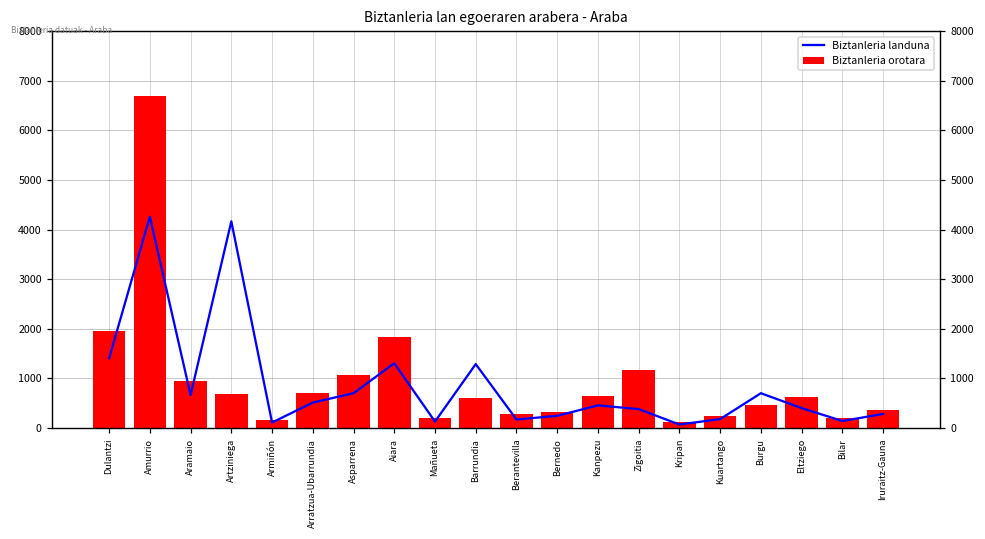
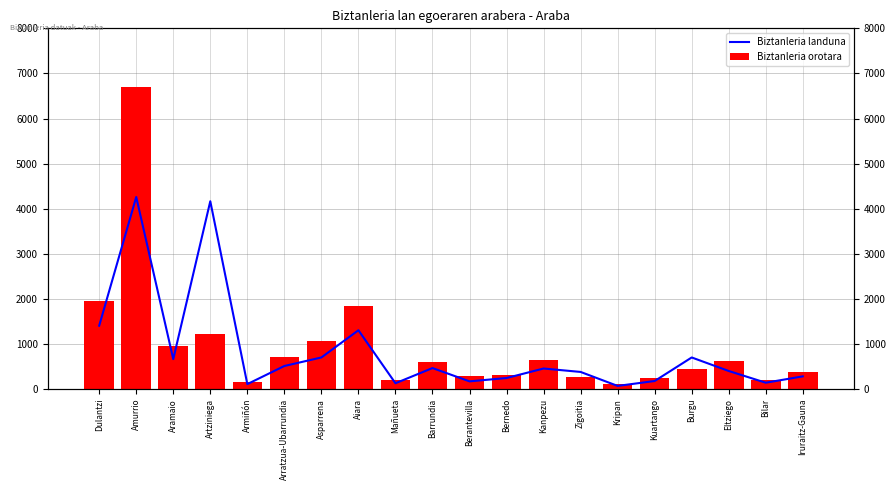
  {
    "Biztanleria landuna": {
      "Dulantzi": 1400,
      "Amurrio": 4300,
      "Aramaio": 700,
      "Artziniega": 4200,
      "Armiñón": 100,
      "Arratzua-Ubarrundia": 500,
      "Asparrena": 700,
      "Aiara": 1300,
      "Mañueta": 100,
-     "Barrundia": 1300,
+     "Barrundia": 500,
      "Berantevilla": 200,
      "Bernedo": 200,
      "Kanpezu": 500,
      "Zigoitia": 400,
      "Kripan": 100,
      "Kuartango": 200,
      "Burgu": 700,
      "Eltziego": 400,
      "Bilar": 100,
      "Iruraitz-Gauna": 300
    },
    "Biztanleria orotara": {
      "Dulantzi": 2000,
      "Amurrio": 6700,
      "Aramaio": 1000,
-     "Artziniega": 700,
+     "Artziniega": 1200,
      "Armiñón": 200,
      "Arratzua-Ubarrundia": 700,
      "Asparrena": 1100,
      "Aiara": 1800,
      "Mañueta": 200,
      "Barrundia": 600,
      "Berantevilla": 300,
      "Bernedo": 300,
      "Kanpezu": 700,
-     "Zigoitia": 1200,
+     "Zigoitia": 300,
      "Kripan": 100,
      "Kuartango": 200,
      "Burgu": 500,
      "Eltziego": 600,
      "Bilar": 200,
      "Iruraitz-Gauna": 400
    }
  }
